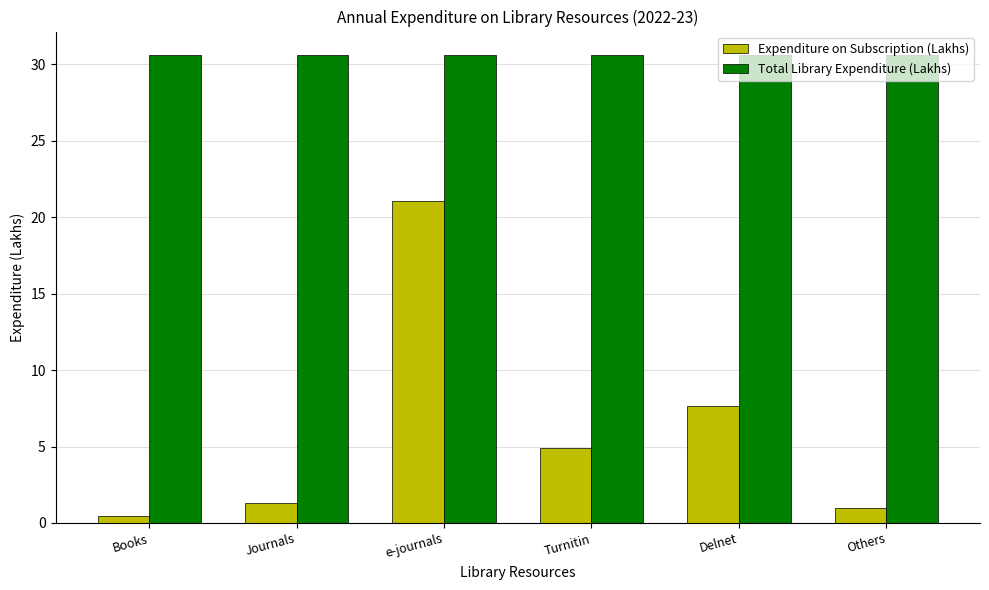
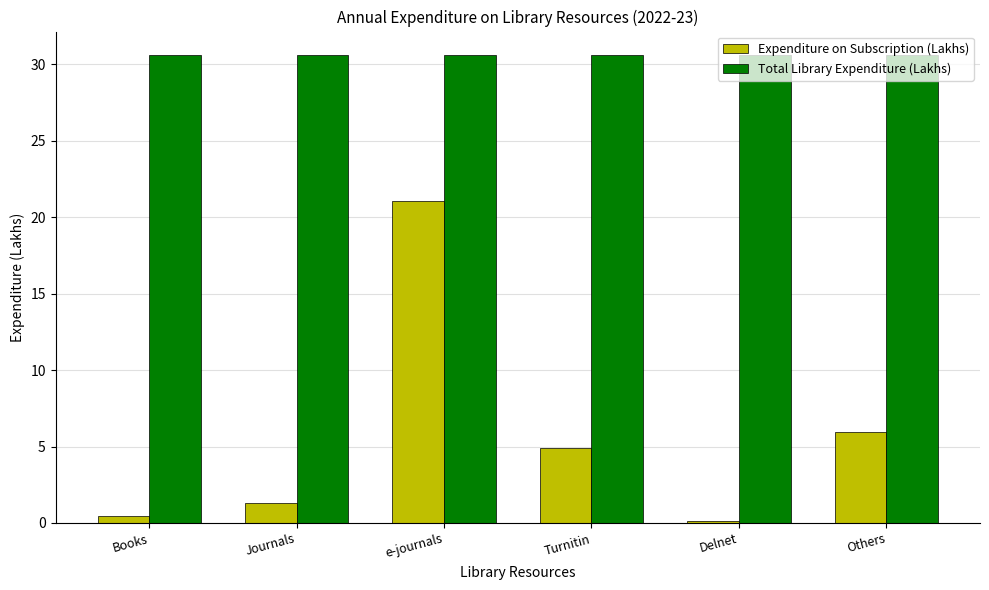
  {
    "Expenditure on Subscription (Lakhs)": {
      "Books": 0.5,
      "Journals": 1.3,
      "e-journals": 21.1,
      "Turnitin": 4.9,
-     "Delnet": 7.6,
-     "Others": 1.0
+     "Delnet": 0.1,
+     "Others": 5.9
    },
    "Total Library Expenditure (Lakhs)": {
      "Books": 30.6,
      "Journals": 30.6,
      "e-journals": 30.6,
      "Turnitin": 30.6
    }
  }
